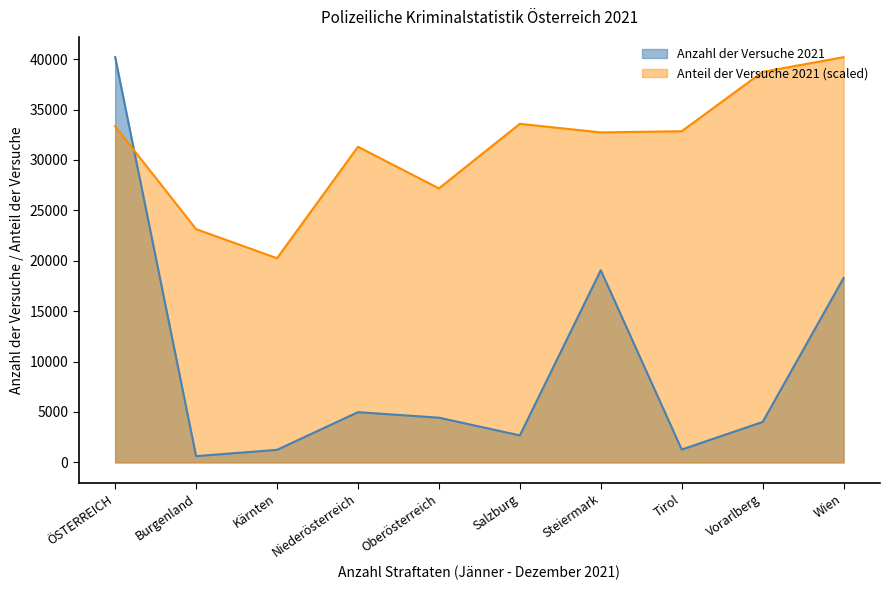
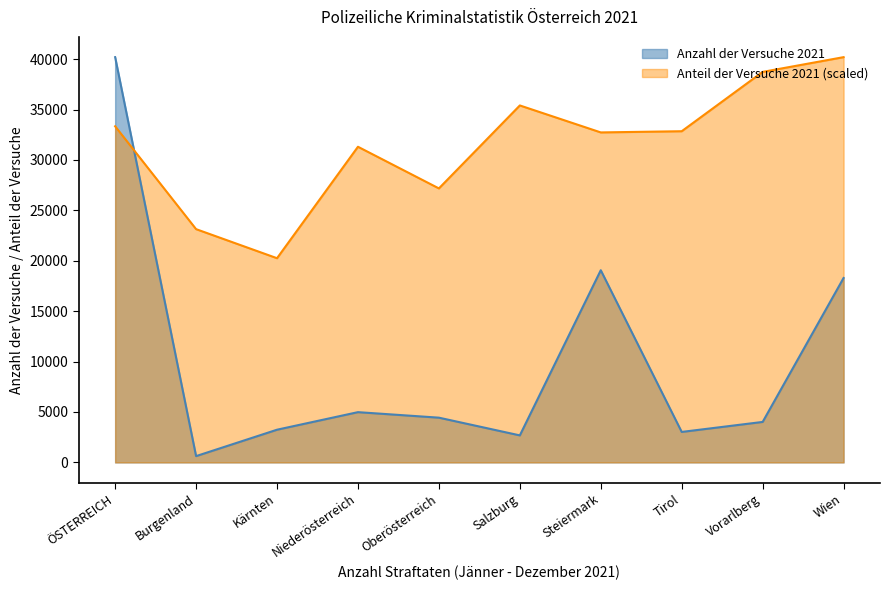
  {
    "Anzahl der Versuche 2021": {
      "ÖSTERREICH": 40200,
      "Burgenland": 600,
-     "Kärnten": 1200,
+     "Kärnten": 3200,
      "Niederösterreich": 5000,
      "Oberösterreich": 4400,
      "Salzburg": 2700,
      "Steiermark": 19100,
-     "Tirol": 1300,
+     "Tirol": 3000,
      "Vorarlberg": 4000,
      "Wien": 18300
    },
    "Anteil der Versuche 2021 (scaled)": {
      "ÖSTERREICH": 33300,
      "Burgenland": 23100,
      "Kärnten": 20300,
      "Niederösterreich": 31300,
      "Oberösterreich": 27200,
-     "Salzburg": 33600,
+     "Salzburg": 35400,
      "Steiermark": 32700,
      "Tirol": 32800,
      "Vorarlberg": 38700,
      "Wien": 40200
    }
  }
